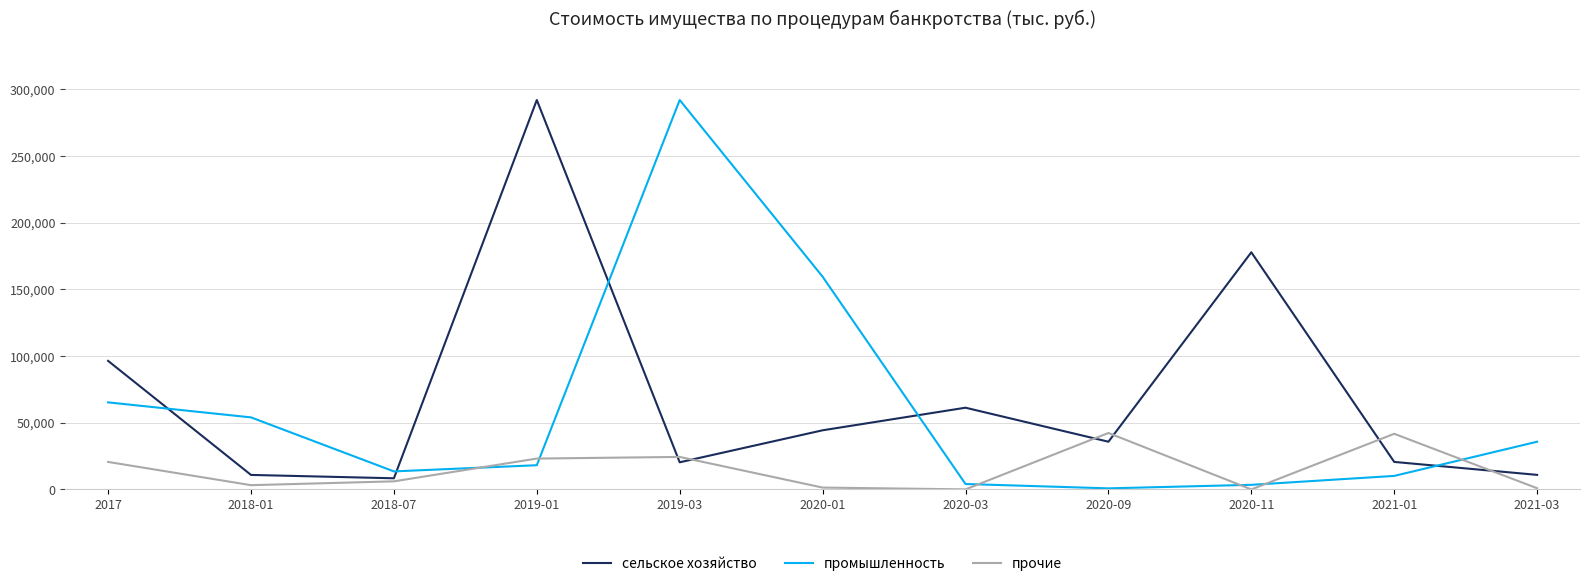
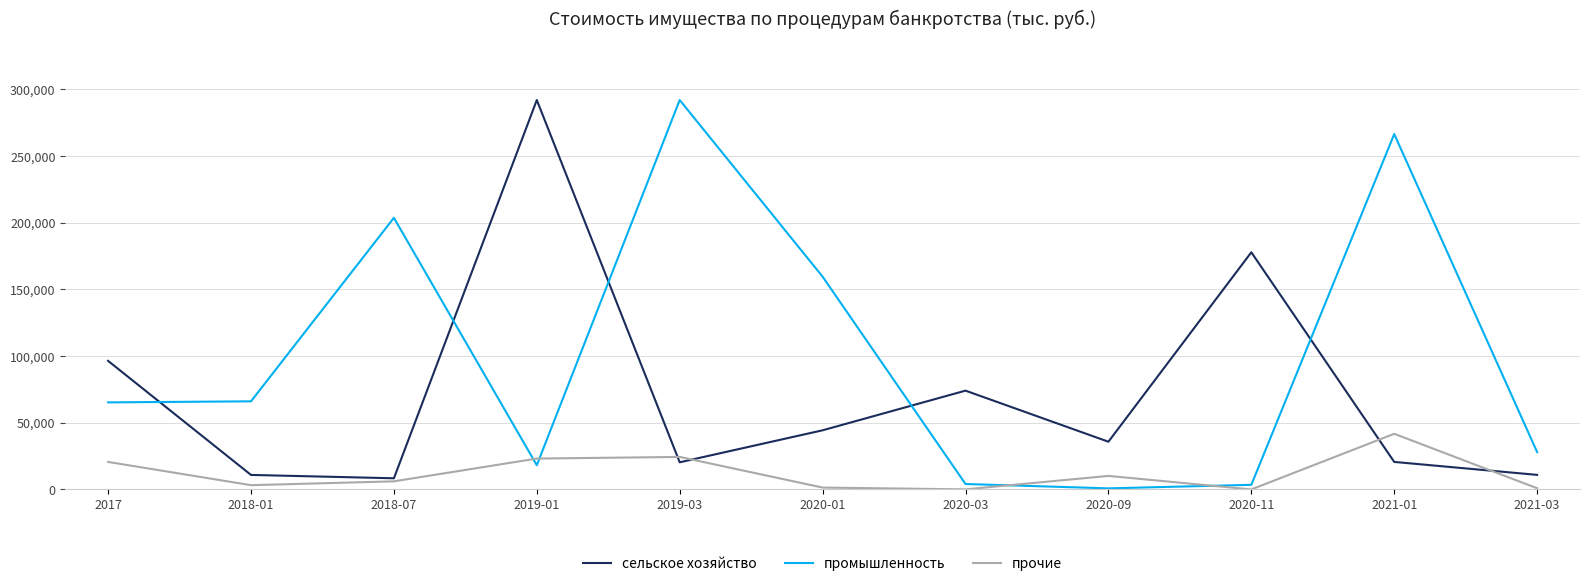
  {
    "сельское хозяйство": {
      "2017": "96,000",
      "2018-01": "11,000",
      "2018-07": "8,000",
      "2019-01": "292,000",
      "2019-03": "20,000",
      "2020-01": "44,000",
-     "2020-03": "61,000",
+     "2020-03": "74,000",
      "2020-09": "36,000",
      "2020-11": "178,000",
      "2021-01": "21,000",
      "2021-03": "11,000"
    },
    "промышленность": {
      "2017": "65,000",
-     "2018-01": "54,000",
-     "2018-07": "14,000",
+     "2018-01": "66,000",
+     "2018-07": "204,000",
      "2019-01": "18,000",
      "2019-03": "292,000",
      "2020-01": "160,000",
      "2020-03": "4,000",
      "2020-09": "1,000",
      "2020-11": "3,000",
-     "2021-01": "10,000",
-     "2021-03": "36,000"
+     "2021-01": "266,000",
+     "2021-03": "28,000"
    },
    "прочие": {
      "2017": "21,000",
      "2018-01": "3,000",
      "2018-07": "6,000",
      "2019-01": "23,000",
      "2019-03": "24,000",
      "2020-01": "1,000",
      "2020-03": "0",
-     "2020-09": "42,000",
+     "2020-09": "10,000",
      "2020-11": "0",
      "2021-01": "42,000",
      "2021-03": "1,000"
    }
  }
